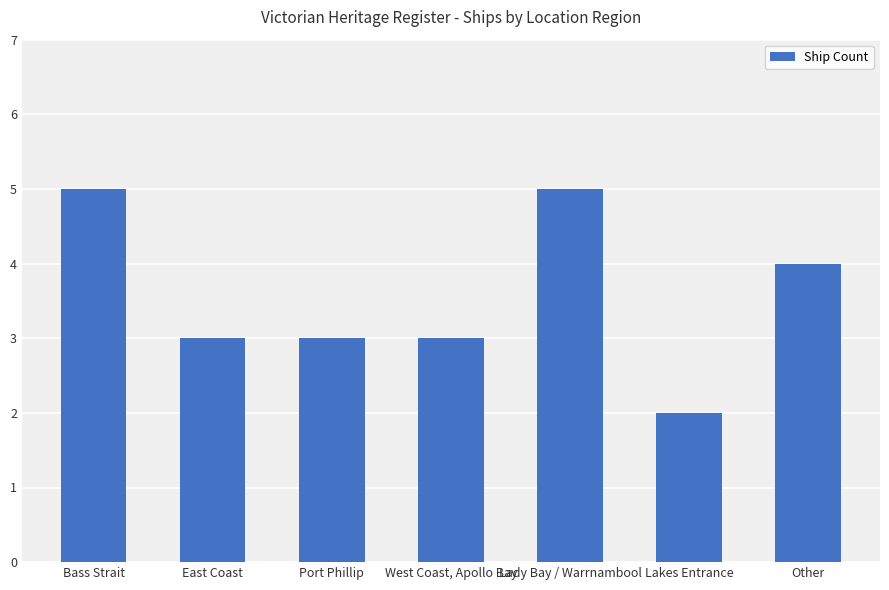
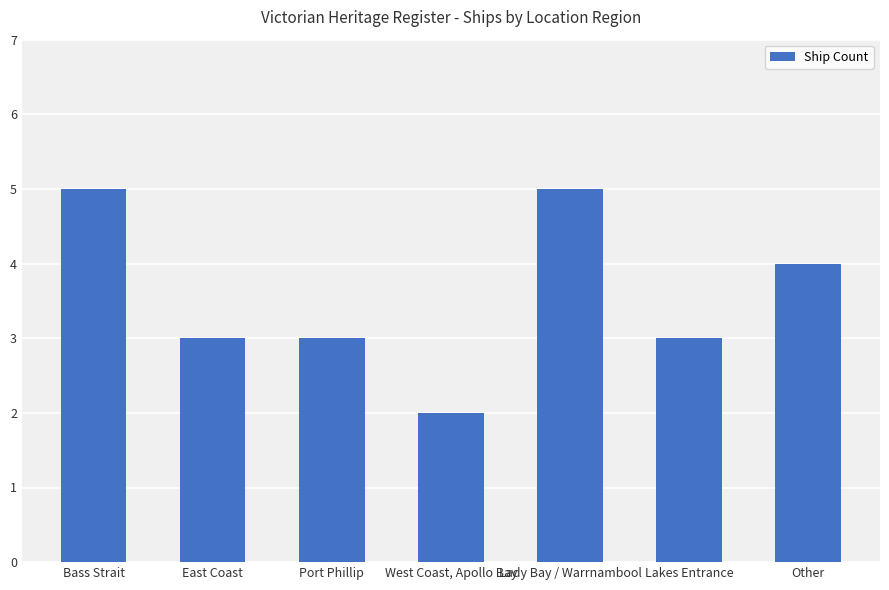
  {
    "Bass Strait": 5,
    "East Coast": 3,
    "Port Phillip": 3,
-   "West Coast, Apollo Bay": 3,
+   "West Coast, Apollo Bay": 2,
    "Lady Bay / Warrnambool": 5,
-   "Lakes Entrance": 2,
+   "Lakes Entrance": 3,
    "Other": 4
  }
